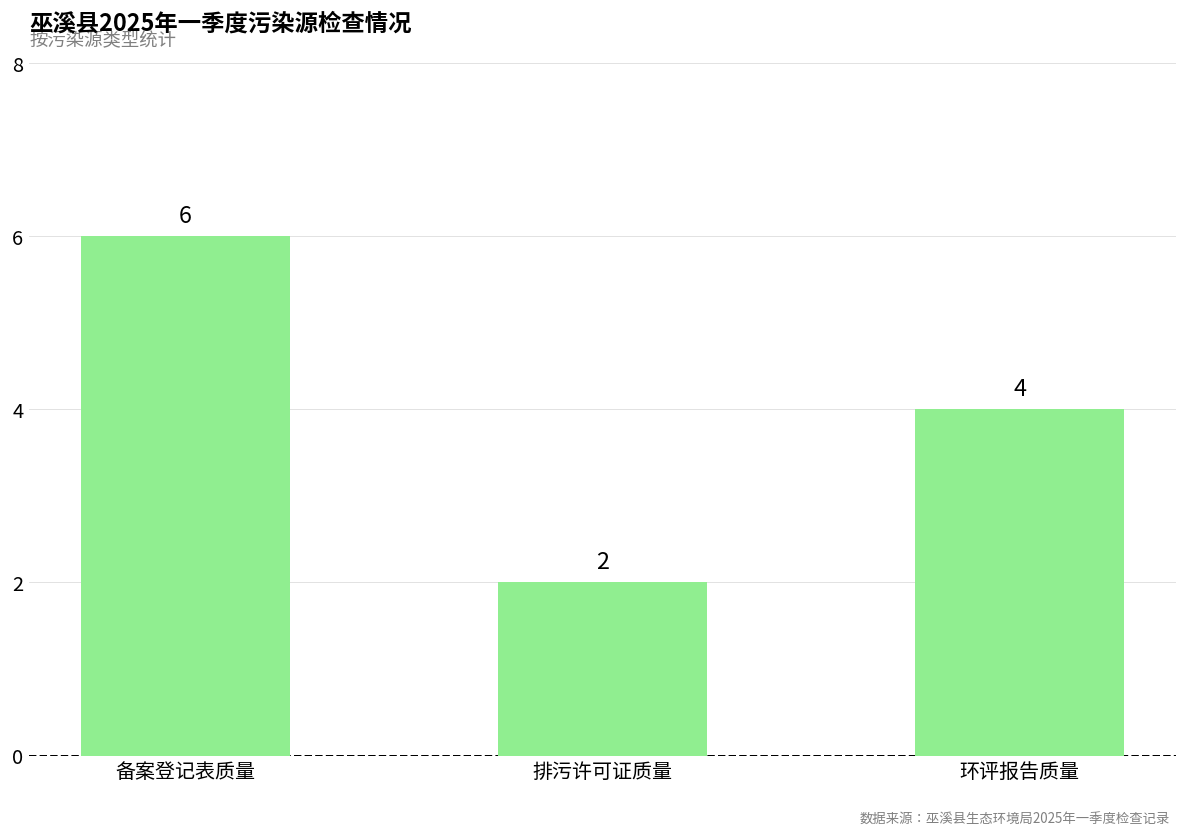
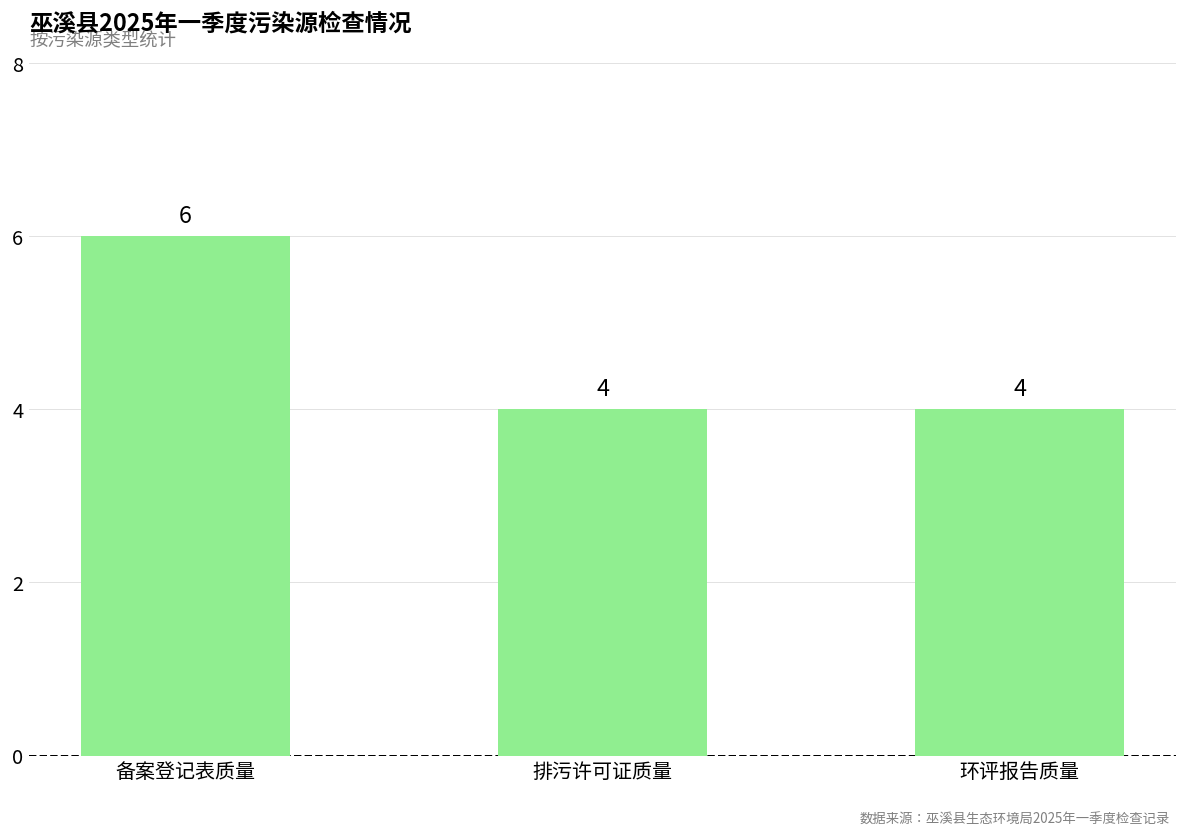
  {
    "备案登记表质量": 6,
-   "排污许可证质量": 2,
+   "排污许可证质量": 4,
    "环评报告质量": 4
  }
